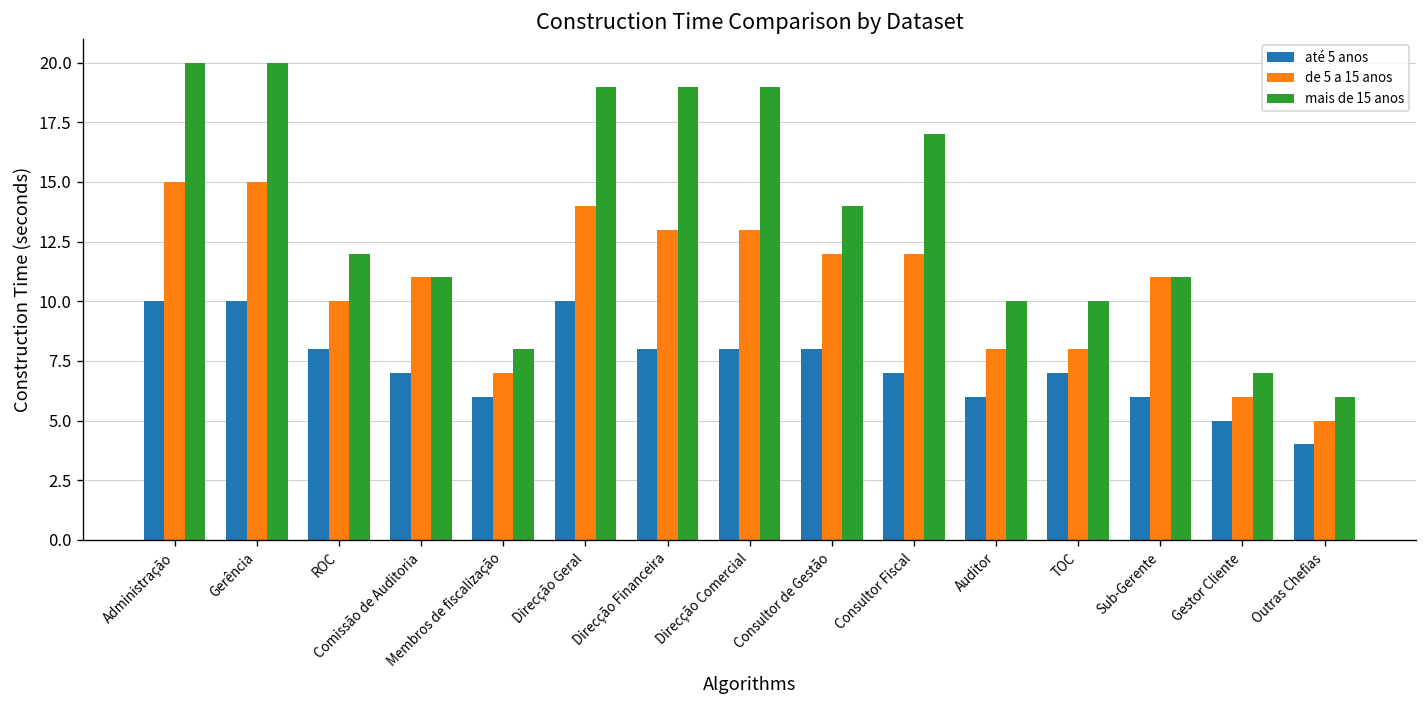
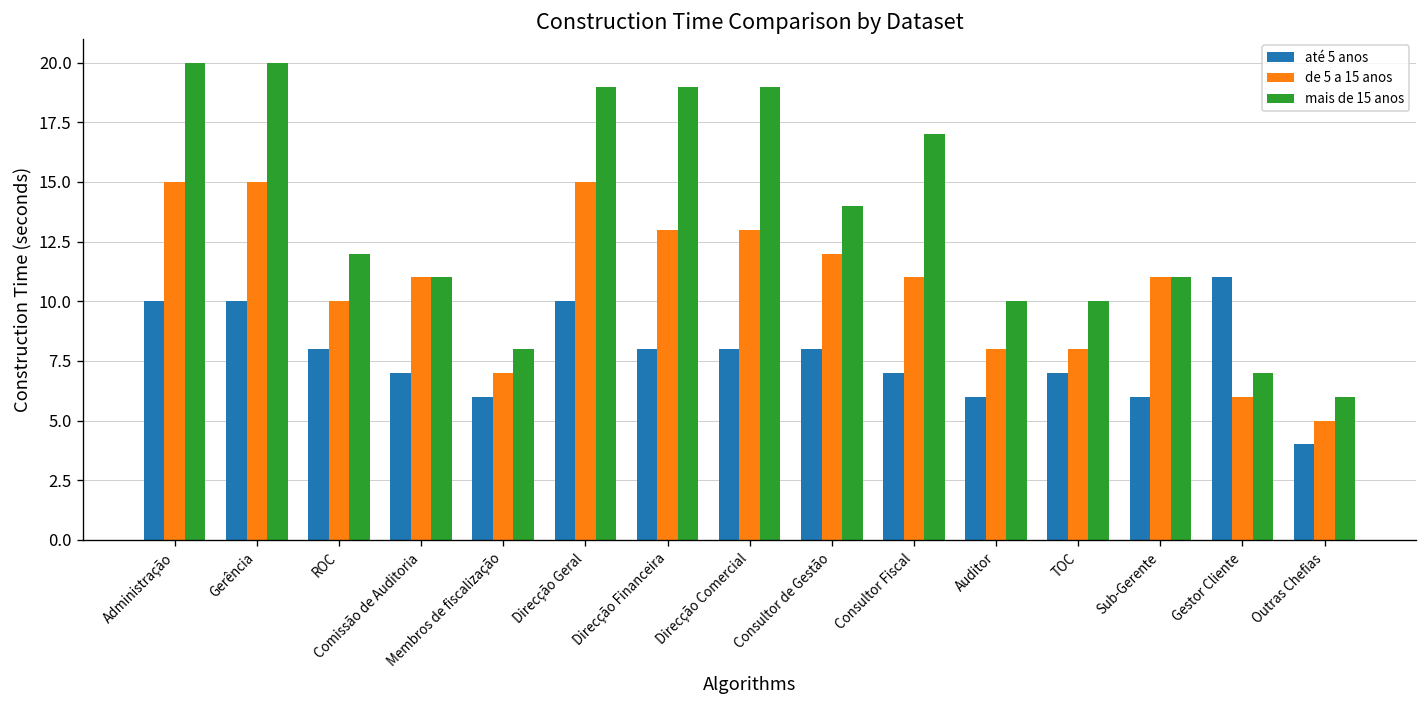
  {
    "até 5 anos": {
      "Administração": 10,
      "Gerência": 10,
      "ROC": 8,
      "Comissão de Auditoria": 7,
      "Membros de fiscalização": 6,
      "Direcção Geral": 10,
      "Direcção Financeira": 8,
      "Direcção Comercial": 8,
      "Consultor de Gestão": 8,
      "Consultor Fiscal": 7,
      "Auditor": 6,
      "TOC": 7,
      "Sub-Gerente": 6,
-     "Gestor Cliente": 5,
+     "Gestor Cliente": 11,
      "Outras Chefias": 4
    },
    "de 5 a 15 anos": {
      "Administração": 15,
      "Gerência": 15,
      "ROC": 10,
      "Comissão de Auditoria": 11,
      "Membros de fiscalização": 7,
-     "Direcção Geral": 14,
+     "Direcção Geral": 15,
      "Direcção Financeira": 13,
      "Direcção Comercial": 13,
      "Consultor de Gestão": 12,
-     "Consultor Fiscal": 12,
+     "Consultor Fiscal": 11,
      "Auditor": 8,
      "TOC": 8,
      "Sub-Gerente": 11,
      "Gestor Cliente": 6,
      "Outras Chefias": 5
    },
    "mais de 15 anos": {
      "Administração": 20,
      "Gerência": 20,
      "ROC": 12,
      "Comissão de Auditoria": 11,
      "Membros de fiscalização": 8,
      "Direcção Geral": 19,
      "Direcção Financeira": 19,
      "Direcção Comercial": 19,
      "Consultor de Gestão": 14,
      "Consultor Fiscal": 17,
      "Auditor": 10,
      "TOC": 10,
      "Sub-Gerente": 11,
      "Gestor Cliente": 7,
      "Outras Chefias": 6
    }
  }
